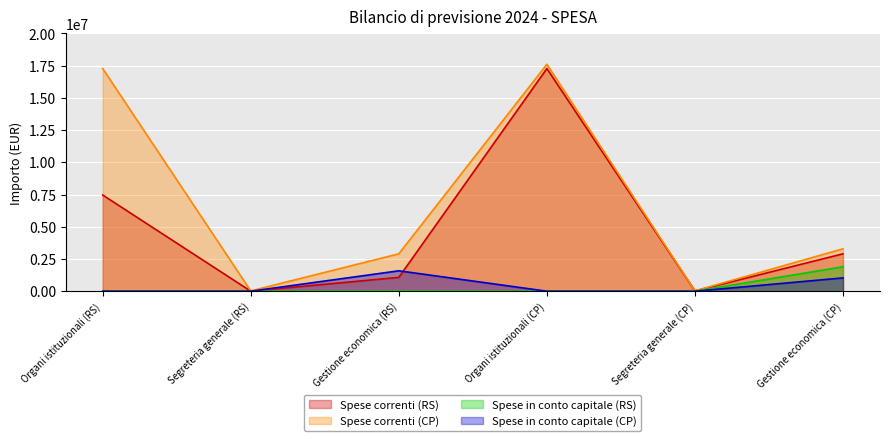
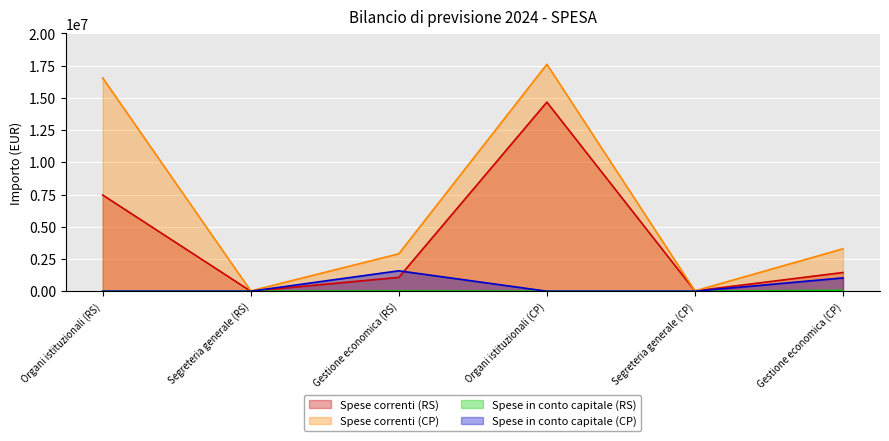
  {
    "Spese correnti (RS)": {
      "Organi istituzionali (RS)": 7500000,
      "Gestione economica (RS)": 1100000,
-     "Organi istituzionali (CP)": 17300000,
-     "Gestione economica (CP)": 2900000
+     "Organi istituzionali (CP)": 14700000,
+     "Gestione economica (CP)": 1500000
    },
    "Spese correnti (CP)": {
-     "Organi istituzionali (RS)": 17300000,
+     "Organi istituzionali (RS)": 16600000,
      "Gestione economica (RS)": 2900000,
      "Organi istituzionali (CP)": 17600000,
      "Gestione economica (CP)": 3300000
    },
    "Spese in conto capitale (RS)": {
      "Gestione economica (RS)": 0,
-     "Gestione economica (CP)": 1900000
+     "Gestione economica (CP)": 100000
    },
    "Spese in conto capitale (CP)": {
      "Gestione economica (RS)": 1600000,
      "Gestione economica (CP)": 1000000
    }
  }
